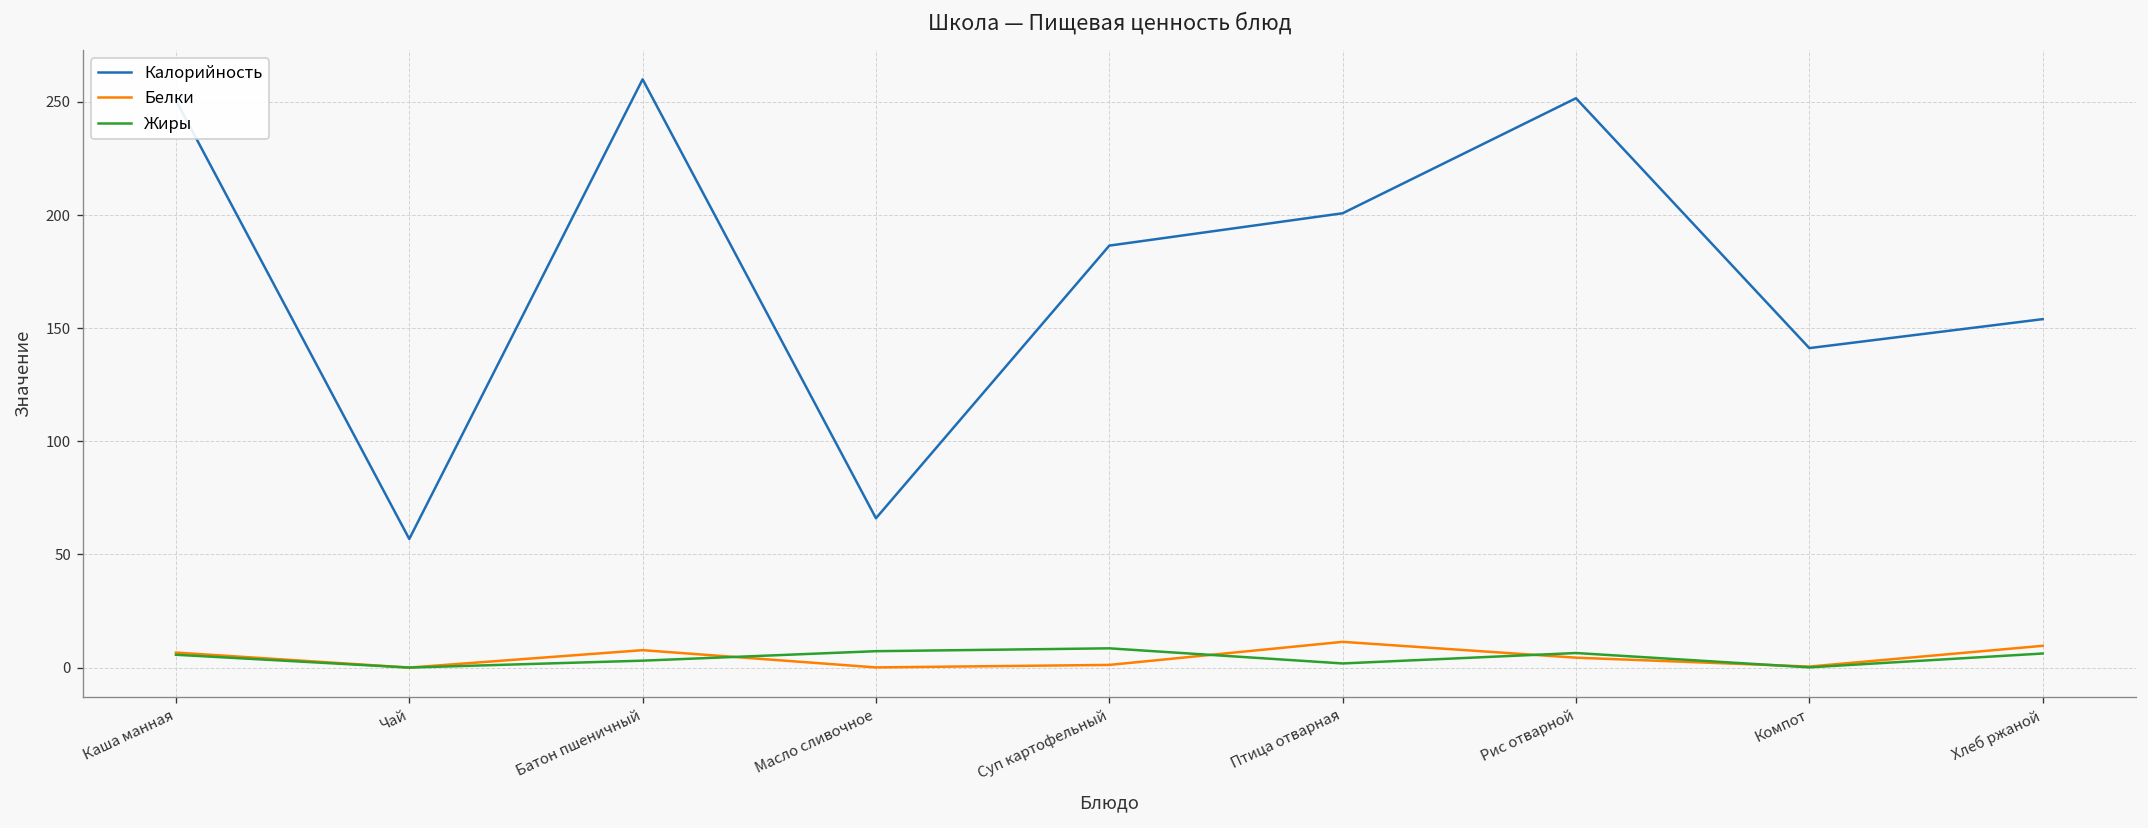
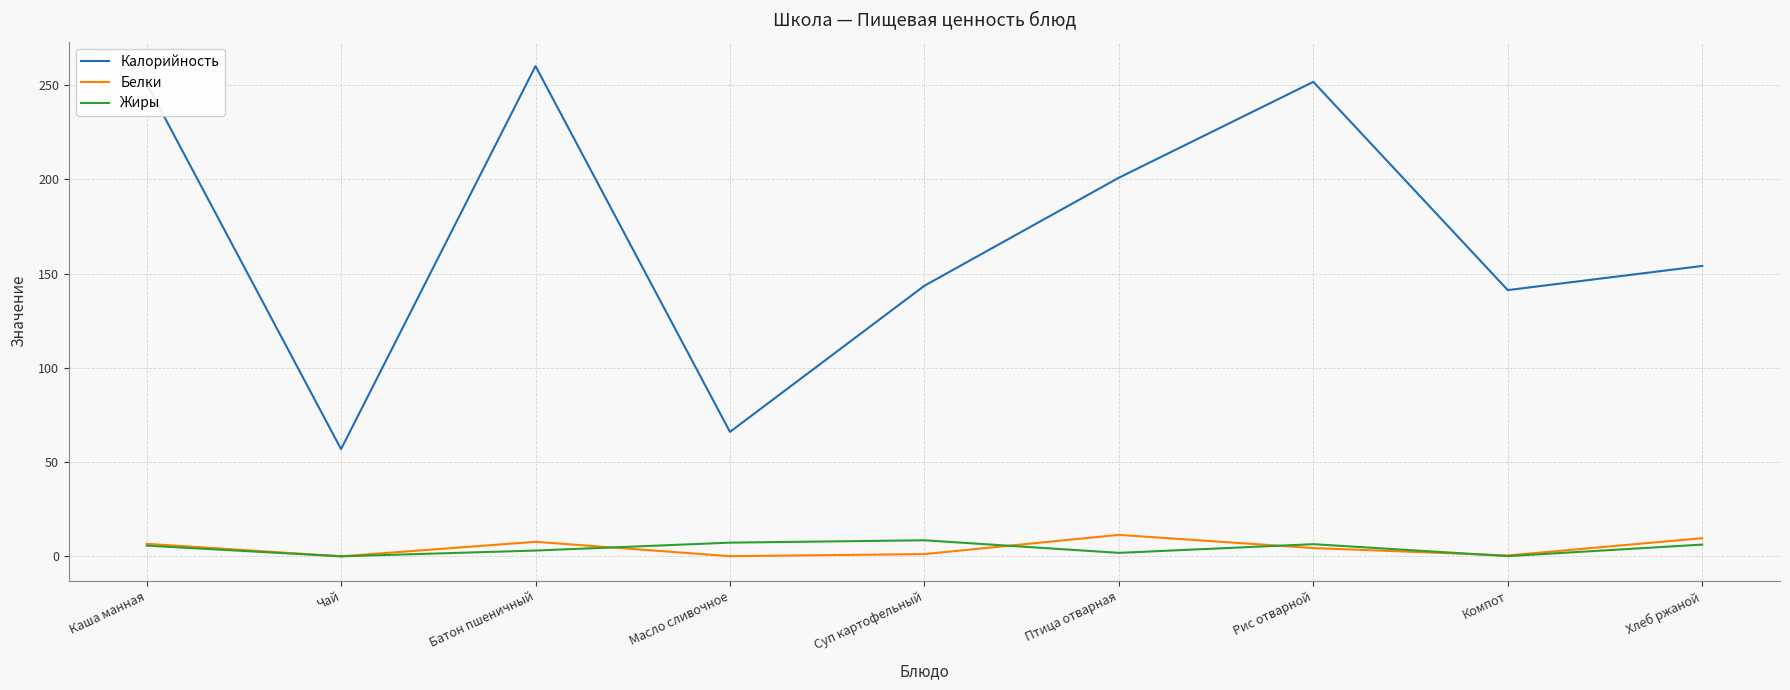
  {
    "Калорийность": {
      "Чай": 57,
      "Батон пшеничный": 260,
      "Масло сливочное": 66,
-     "Суп картофельный": 187,
+     "Суп картофельный": 144,
      "Птица отварная": 201,
      "Рис отварной": 252,
      "Компот": 141,
      "Хлеб ржаной": 154
    },
    "Белки": {
      "Батон пшеничный": 8,
      "Масло сливочное": 0,
      "Суп картофельный": 1,
      "Птица отварная": 11,
      "Рис отварной": 4,
      "Хлеб ржаной": 10
    },
    "Жиры": {
      "Батон пшеничный": 3,
      "Масло сливочное": 7,
      "Суп картофельный": 9,
      "Птица отварная": 2,
      "Рис отварной": 6,
      "Хлеб ржаной": 6
    }
  }
